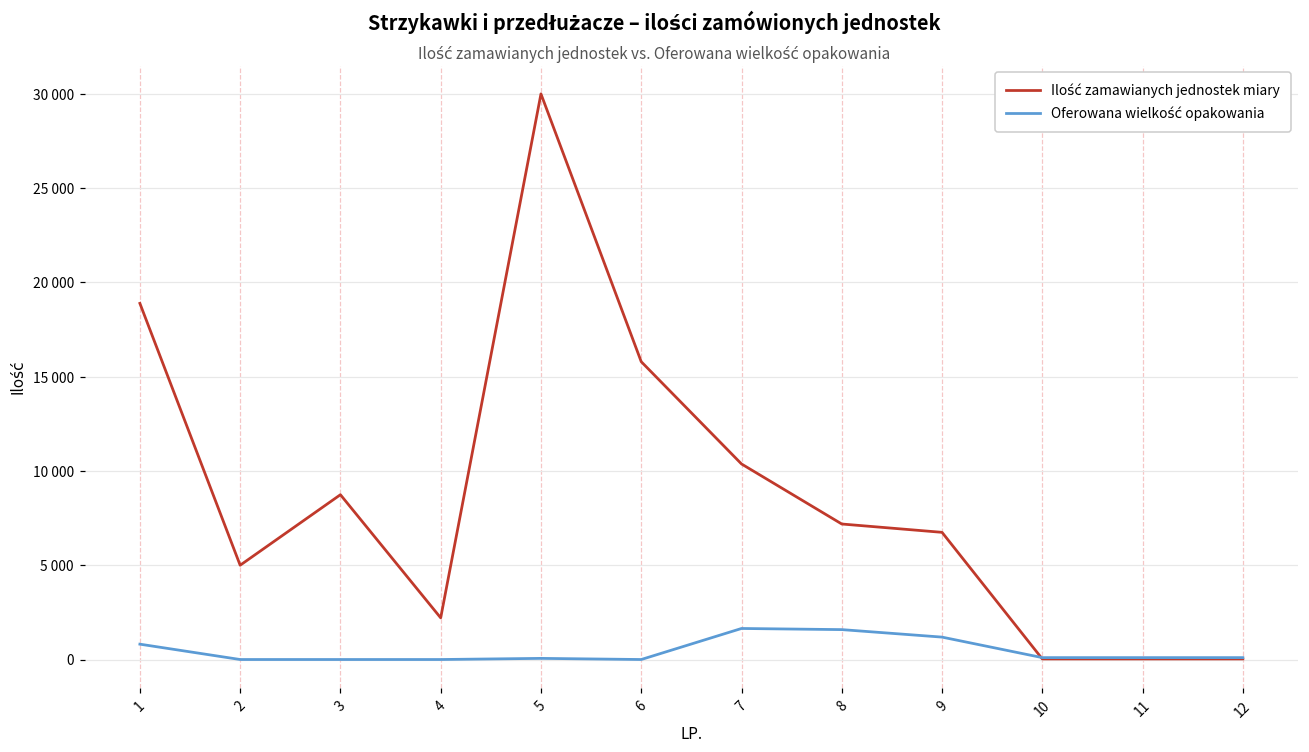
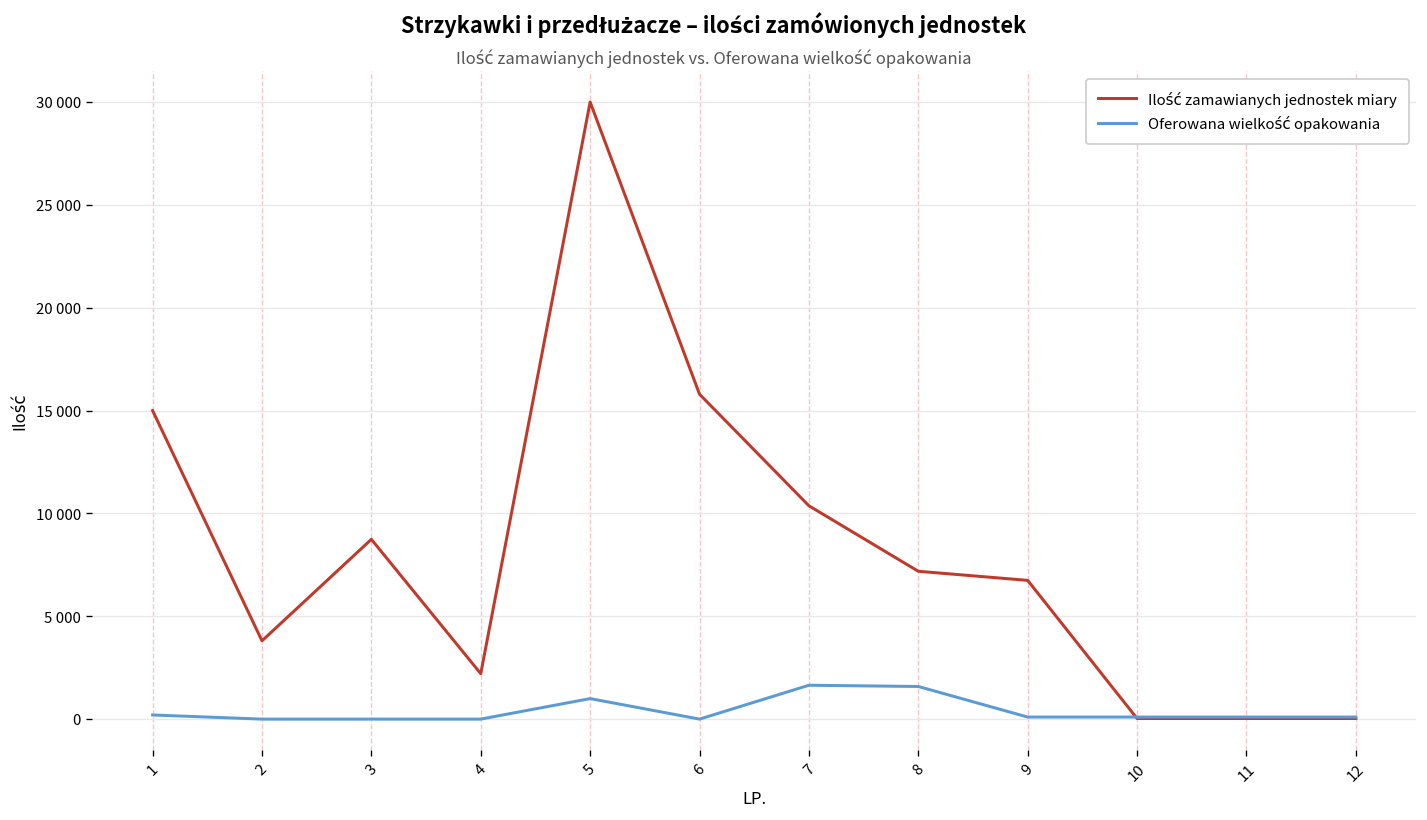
  {
    "Ilość zamawianych jednostek miary": {
-     "1": 18900,
-     "2": 5000,
+     "1": 15000,
+     "2": 3800,
      "3": 8700,
      "4": 2200,
      "5": 30000,
      "6": 15800,
      "7": 10400,
      "8": 7200,
      "9": 6700
    },
    "Oferowana wielkość opakowania": {
-     "1": 800,
+     "1": 200,
      "2": 0,
      "3": 0,
      "4": 0,
-     "5": 100,
+     "5": 1000,
      "6": 0,
      "7": 1600,
      "8": 1600,
-     "9": 1200
+     "9": 100
    }
  }
